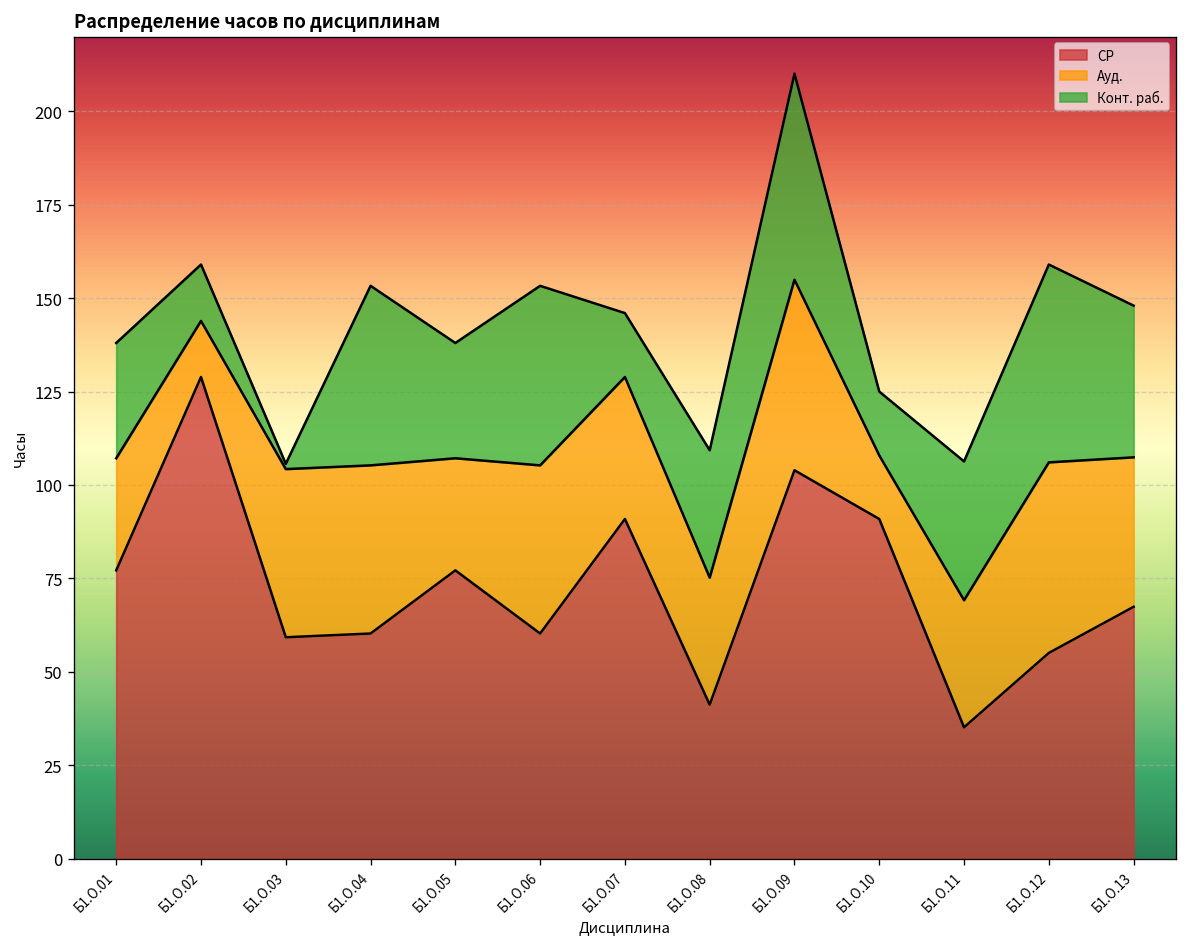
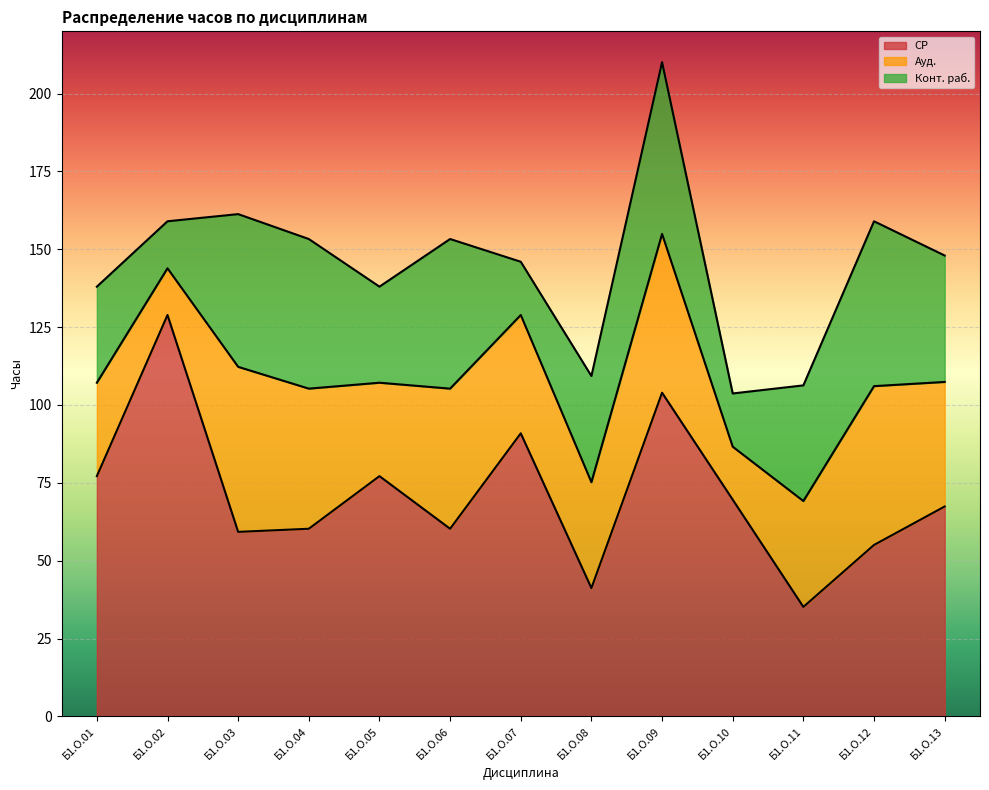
  {
    "СР": {
      "Б1.О.01": 77,
      "Б1.О.02": 129,
      "Б1.О.03": 59,
      "Б1.О.04": 60,
      "Б1.О.05": 77,
      "Б1.О.06": 60,
      "Б1.О.07": 91,
      "Б1.О.08": 41,
      "Б1.О.09": 104,
-     "Б1.О.10": 91,
+     "Б1.О.10": 70,
      "Б1.О.11": 35,
      "Б1.О.12": 55,
      "Б1.О.13": 67
    },
    "Ауд.": {
      "Б1.О.01": 30,
      "Б1.О.02": 15,
-     "Б1.О.03": 45,
+     "Б1.О.03": 53,
      "Б1.О.04": 45,
      "Б1.О.05": 30,
      "Б1.О.06": 45,
      "Б1.О.07": 38,
      "Б1.О.08": 34,
      "Б1.О.09": 51,
      "Б1.О.10": 17,
      "Б1.О.11": 34,
      "Б1.О.12": 51,
      "Б1.О.13": 40
    },
    "Конт. раб.": {
      "Б1.О.01": 31,
      "Б1.О.02": 15,
-     "Б1.О.03": 1,
+     "Б1.О.03": 49,
      "Б1.О.04": 48,
      "Б1.О.05": 31,
      "Б1.О.06": 48,
      "Б1.О.07": 17,
      "Б1.О.08": 34,
      "Б1.О.09": 55,
      "Б1.О.10": 17,
      "Б1.О.11": 37,
      "Б1.О.12": 53,
      "Б1.О.13": 41
    }
  }
